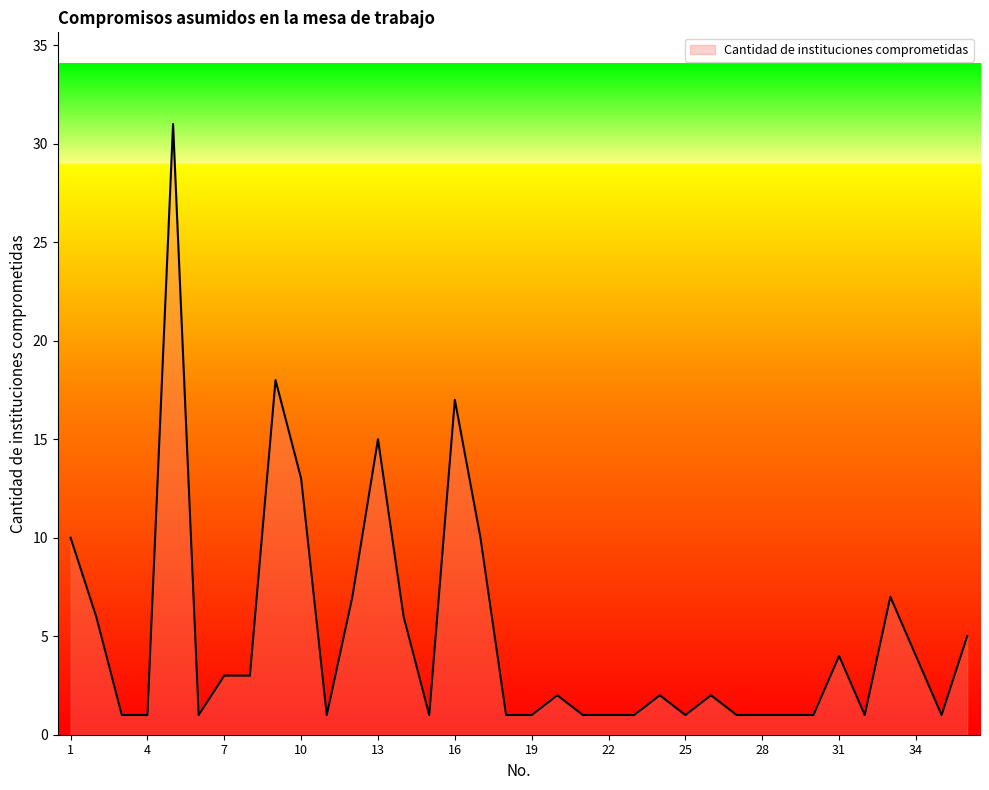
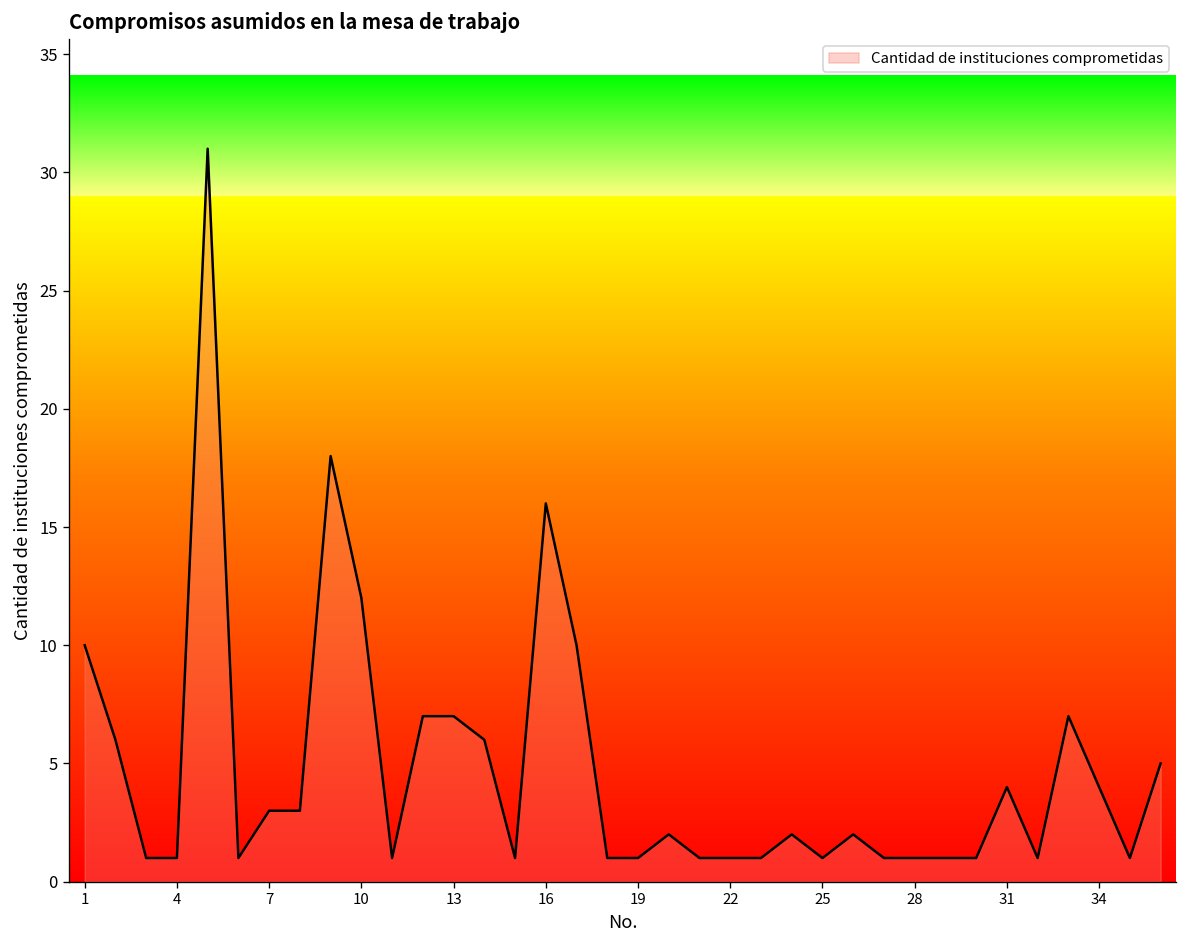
  {
    "1": 10,
    "4": 1,
    "7": 3,
-   "10": 13,
-   "13": 15,
-   "16": 17,
+   "10": 12,
+   "13": 7,
+   "16": 16,
    "19": 1,
    "22": 1,
    "25": 1,
    "28": 1,
    "31": 4,
    "34": 4
  }
